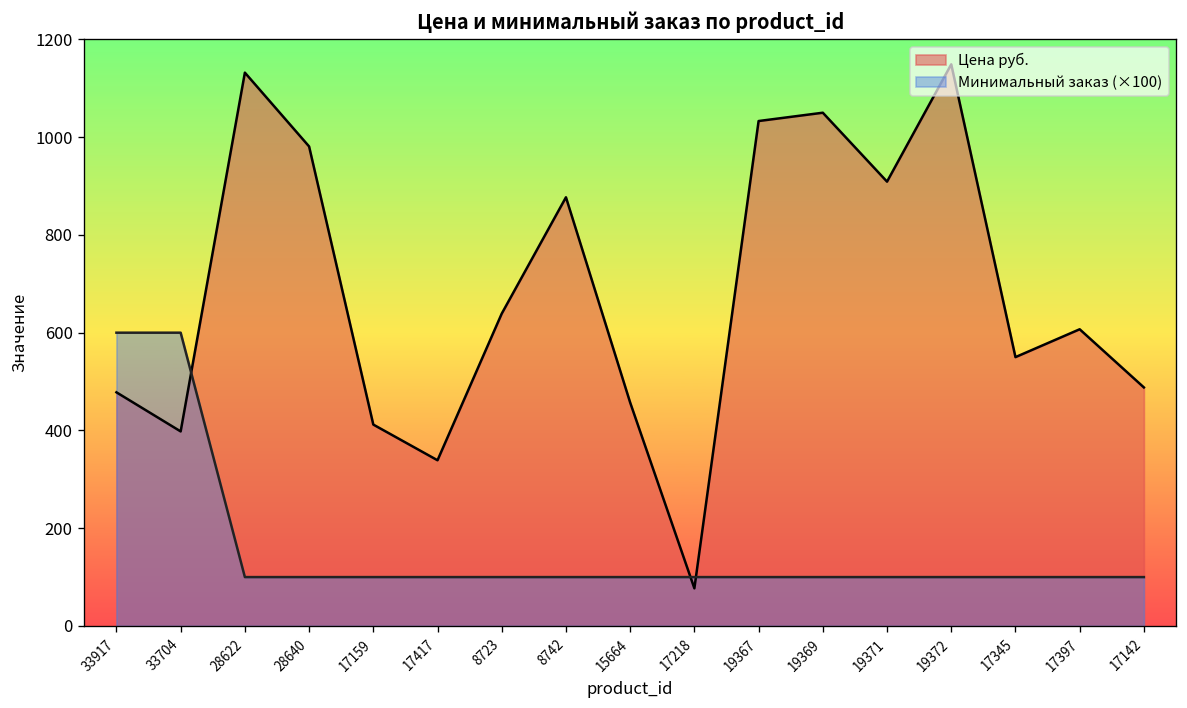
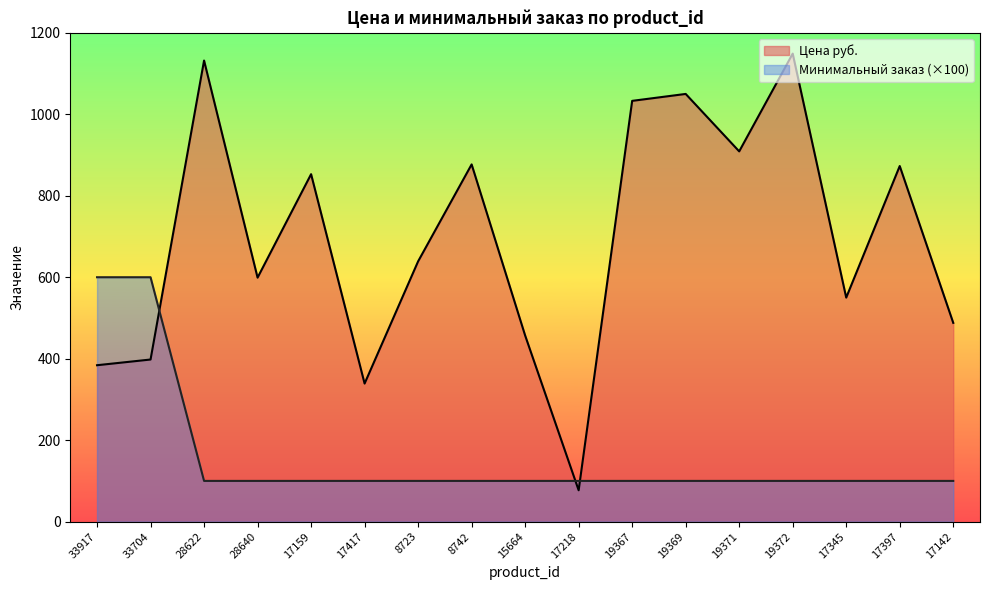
  {
    "Цена руб.": {
-     "33917": 480,
+     "33917": 380,
      "33704": 400,
      "28622": 1130,
-     "28640": 980,
-     "17159": 410,
+     "28640": 600,
+     "17159": 850,
      "17417": 340,
      "8723": 640,
      "8742": 880,
      "15664": 460,
      "17218": 80,
      "19367": 1030,
      "19369": 1050,
      "19371": 910,
      "17345": 550,
-     "17397": 610,
+     "17397": 870,
      "17142": 490
    },
    "Минимальный заказ (×100)": {
      "33917": 600,
      "33704": 600,
      "28622": 100,
      "28640": 100,
      "17159": 100,
      "17417": 100,
      "8723": 100,
      "8742": 100,
      "15664": 100,
      "17218": 100,
      "19367": 100,
      "19369": 100,
      "19371": 100,
      "19372": 100,
      "17345": 100,
      "17397": 100,
      "17142": 100
    }
  }
